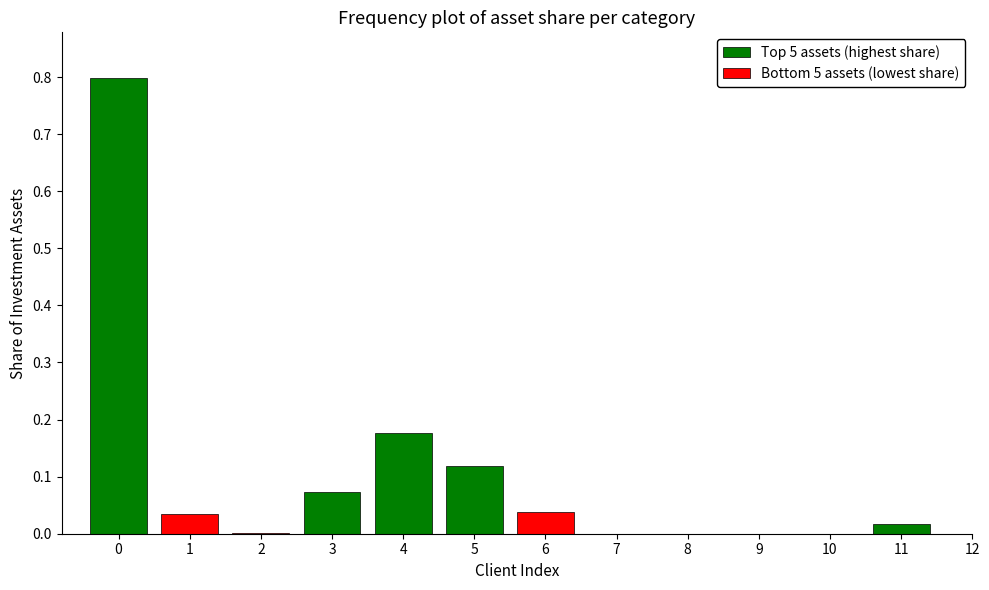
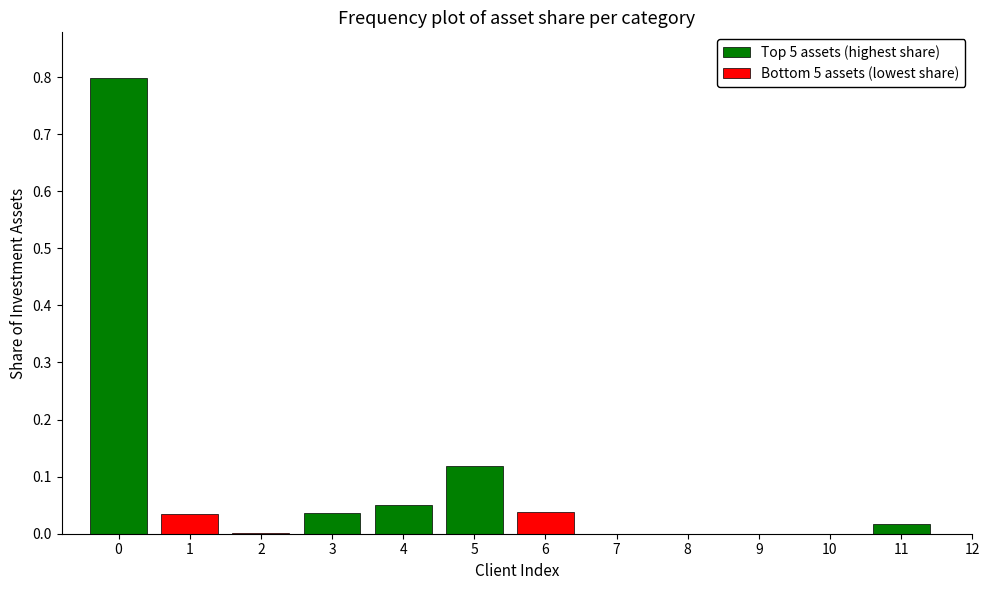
  {
    "Top 5 assets (highest share)": {
      "0": 0.80,
-     "3": 0.07,
-     "4": 0.18,
+     "3": 0.04,
+     "4": 0.05,
      "5": 0.12,
      "11": 0.02
    },
    "Bottom 5 assets (lowest share)": {
      "1": 0.03,
      "6": 0.04,
      "7": 0.00,
      "8": 0.00
    }
  }
